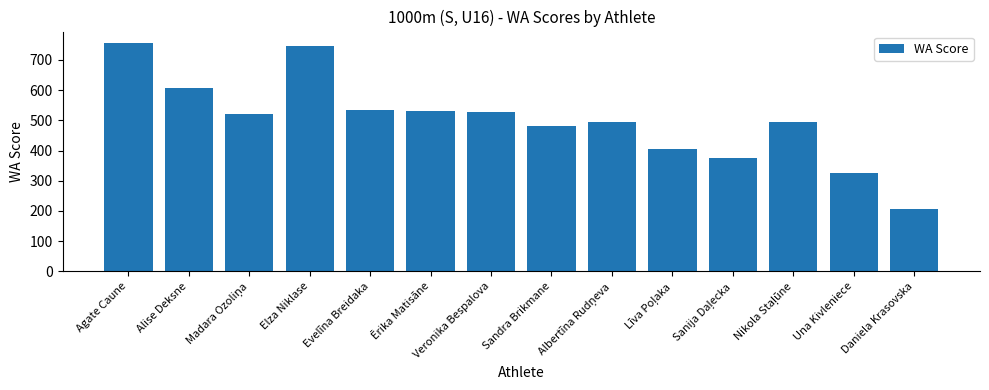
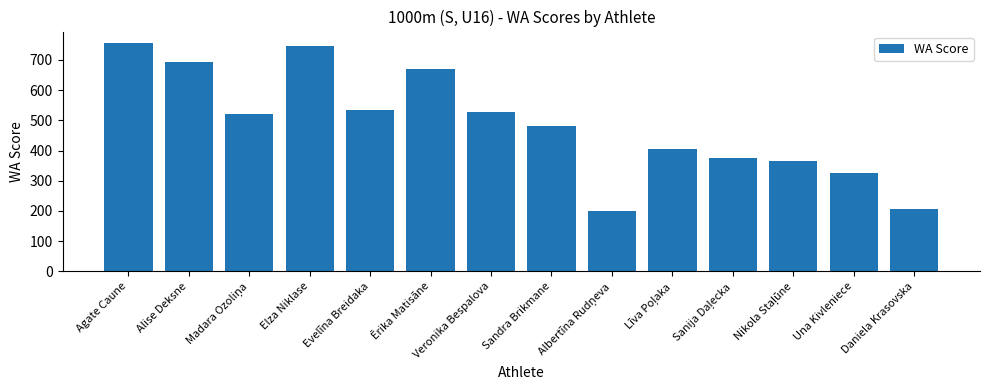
  {
    "Agate Caune": 760,
-   "Alise Deksne": 610,
+   "Alise Deksne": 690,
    "Madara Ozoliņa": 520,
    "Elza Niklase": 750,
    "Evelīna Breidaka": 540,
-   "Ērika Matisāne": 530,
+   "Ērika Matisāne": 670,
    "Veronika Bespalova": 530,
    "Sandra Brikmane": 480,
-   "Albertīna Rudņeva": 490,
+   "Albertīna Rudņeva": 200,
    "Līva Poļaka": 410,
    "Sanija Daļecka": 380,
-   "Nikola Staļūne": 500,
+   "Nikola Staļūne": 370,
    "Una Kivleniece": 330,
    "Daniela Krasovska": 210
  }
